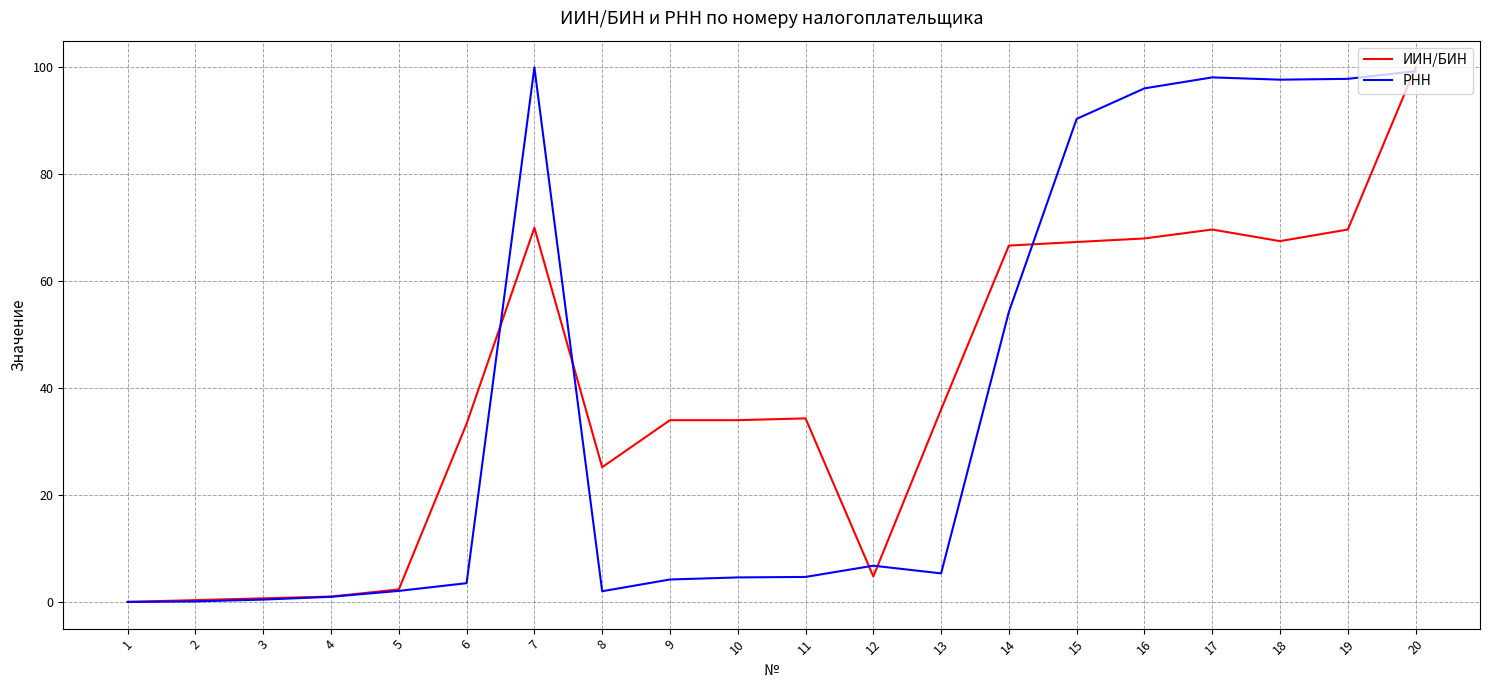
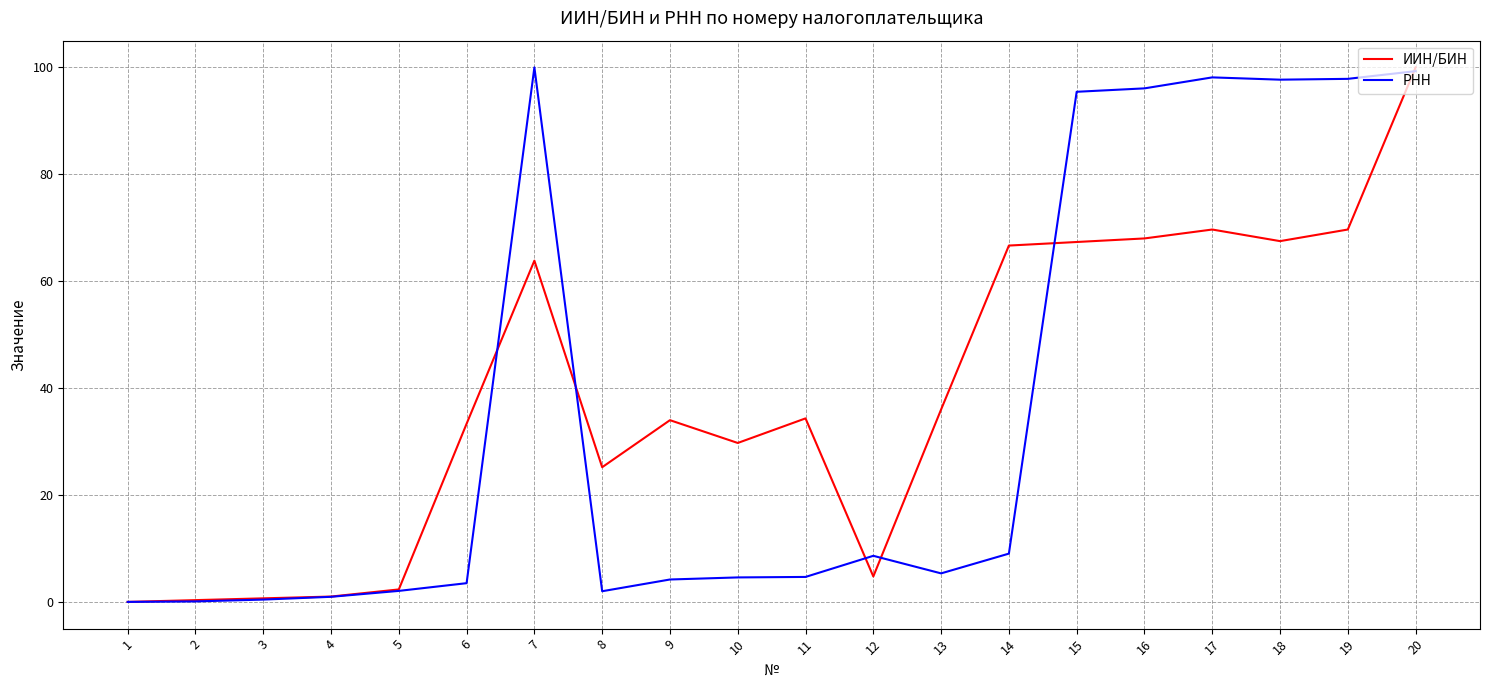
  {
    "ИИН/БИН": {
      "6": 33,
-     "7": 70,
+     "7": 64,
      "8": 25,
      "9": 34,
-     "10": 34,
+     "10": 30,
      "11": 34,
      "12": 5,
      "13": 36,
      "14": 67,
      "15": 67,
      "16": 68,
      "17": 70,
      "18": 67,
      "19": 70
    },
    "РНН": {
      "6": 4,
      "7": 100,
      "8": 2,
      "9": 4,
      "10": 5,
      "11": 5,
-     "12": 7,
+     "12": 9,
      "13": 5,
-     "14": 54,
-     "15": 90,
+     "14": 9,
+     "15": 95,
      "16": 96,
      "17": 98,
      "18": 98,
      "19": 98
    }
  }
